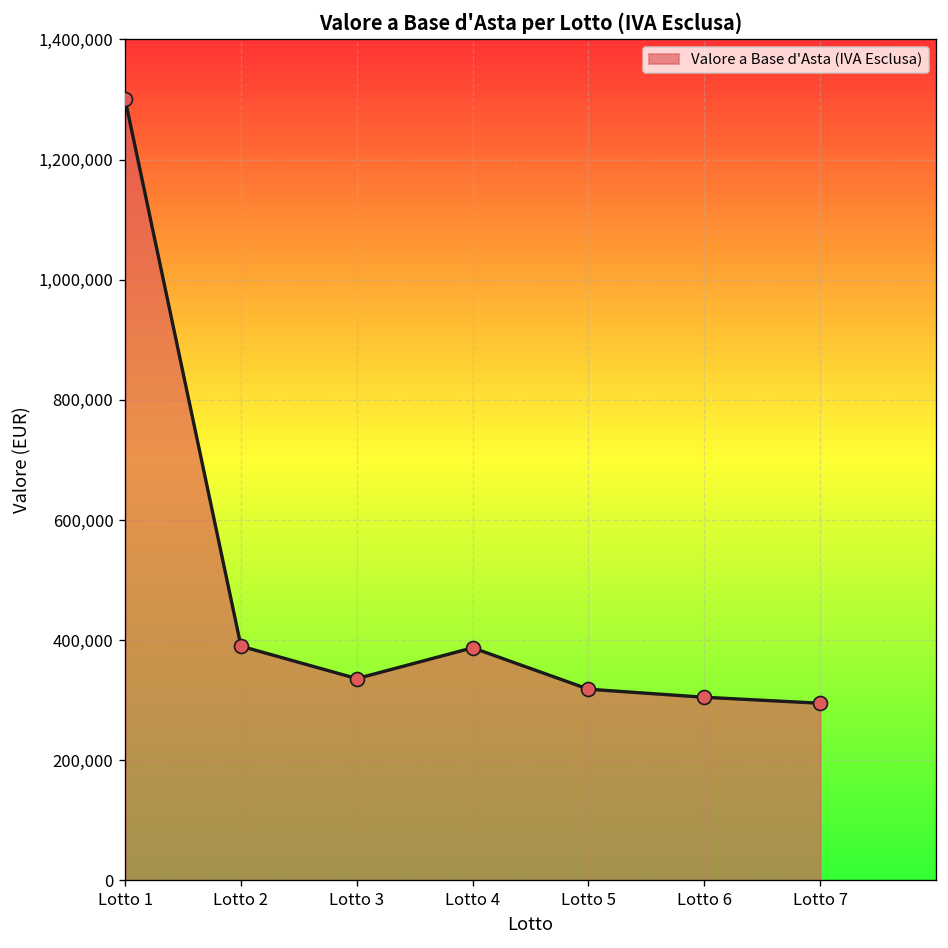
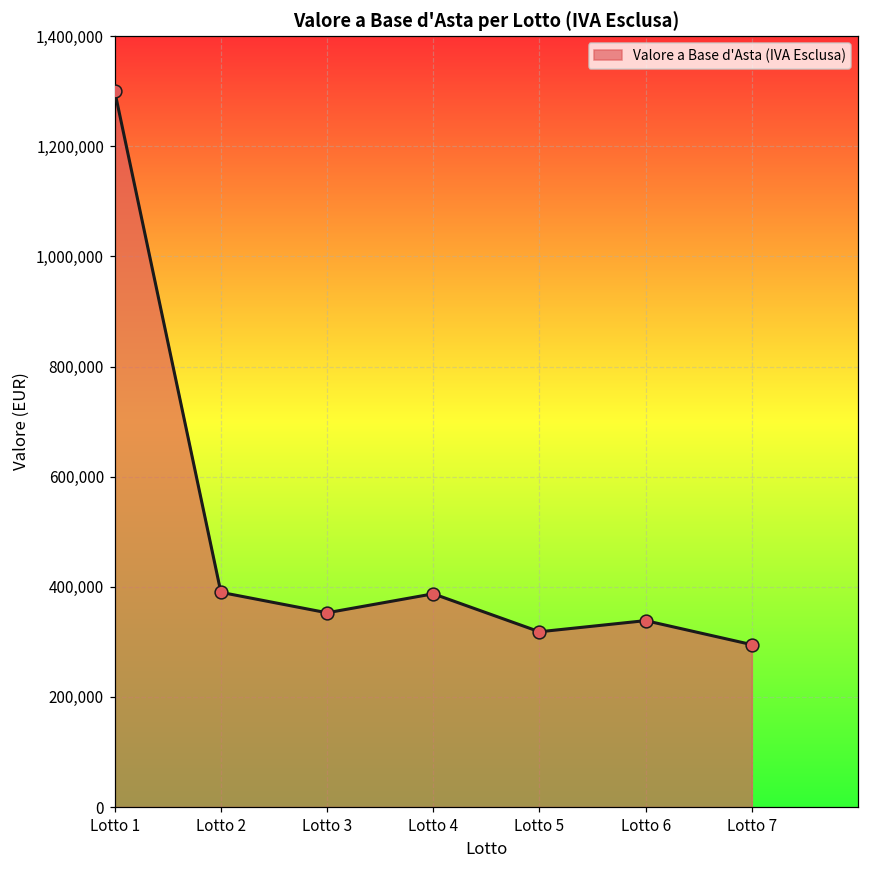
  {
    "Lotto 1": "1,300,000",
    "Lotto 2": "390,000",
-   "Lotto 3": "340,000",
+   "Lotto 3": "350,000",
    "Lotto 4": "390,000",
    "Lotto 5": "320,000",
-   "Lotto 6": "310,000",
+   "Lotto 6": "340,000",
    "Lotto 7": "300,000"
  }
